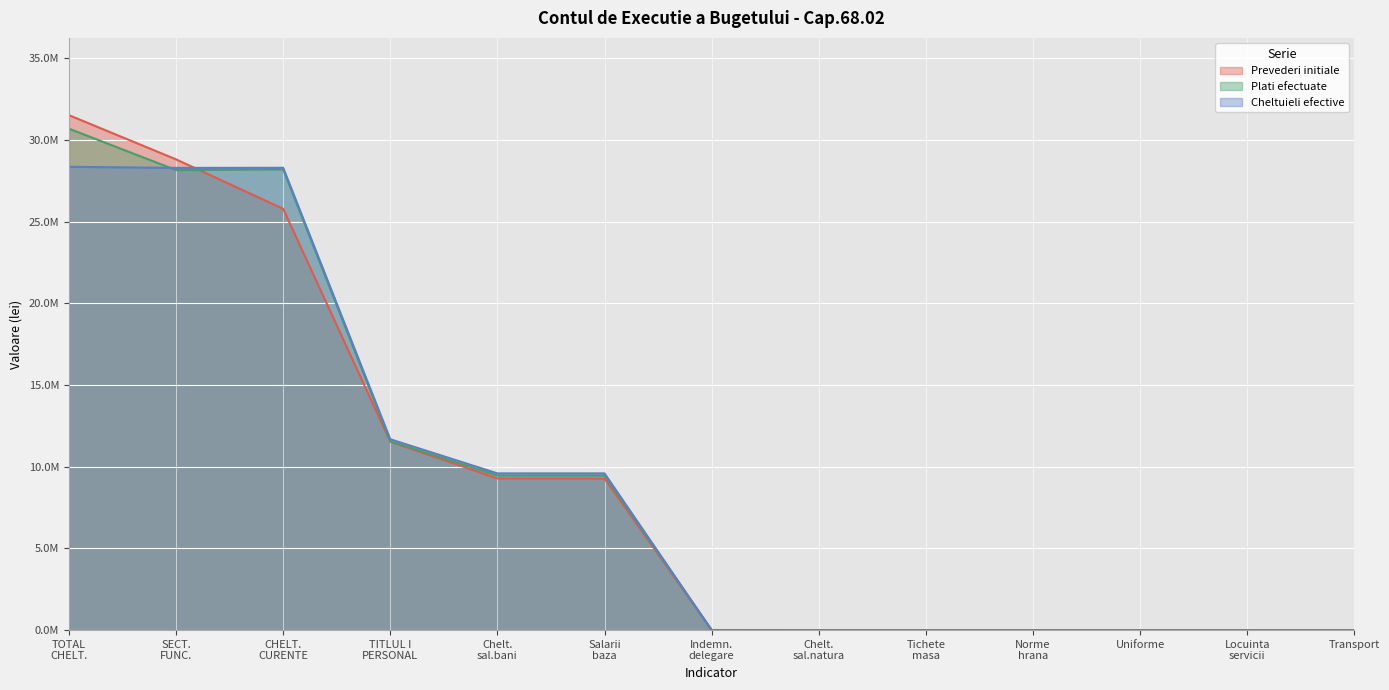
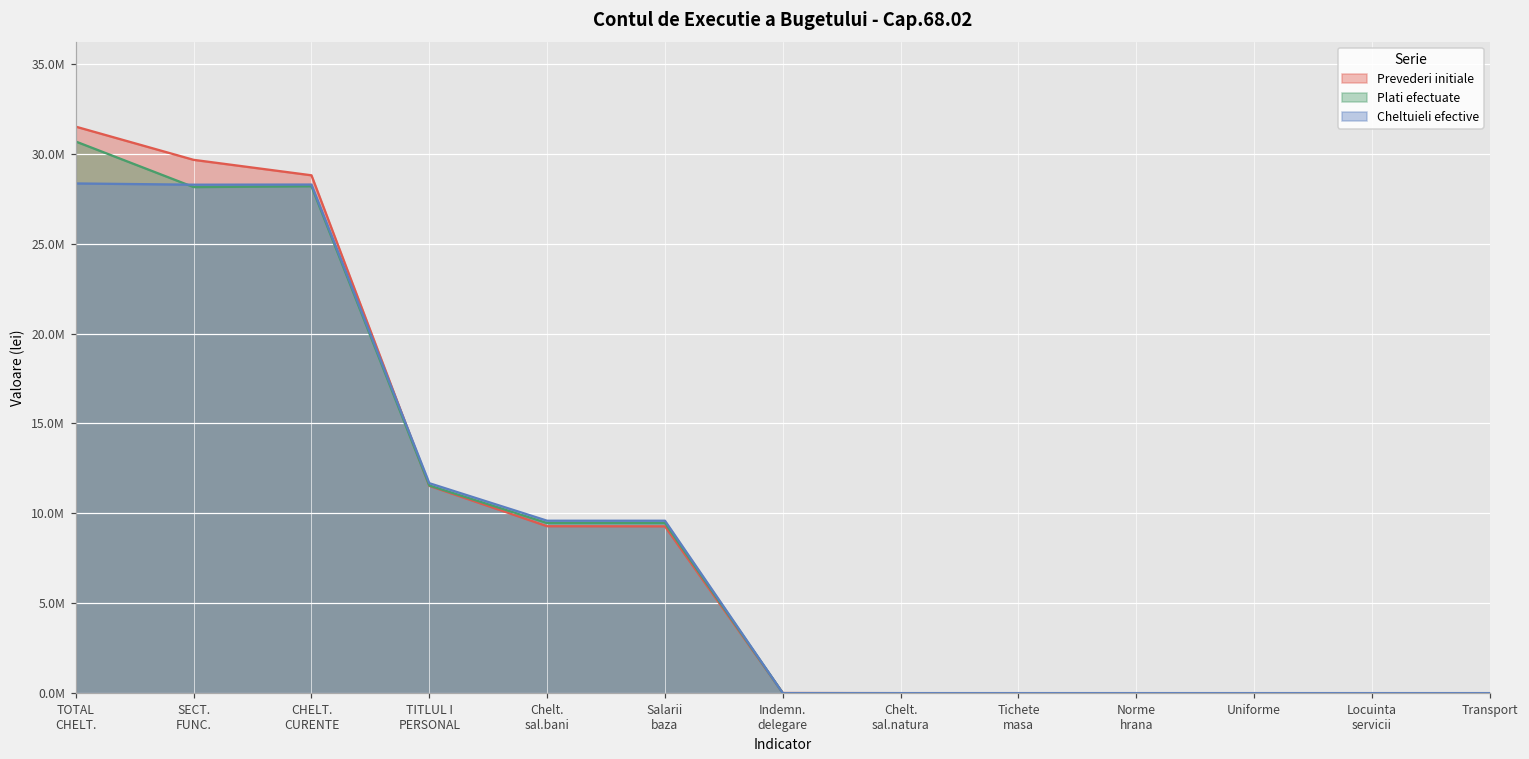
  {
    "Prevederi initiale": {
      "TOTAL CHELT.": 31500000,
-     "SECT. FUNC.": 28800000,
-     "CHELT. CURENTE": 25800000,
+     "SECT. FUNC.": 29700000,
+     "CHELT. CURENTE": 28800000,
      "Chelt. sal.bani": 9300000,
      "Salarii baza": 9300000
    }
  }
